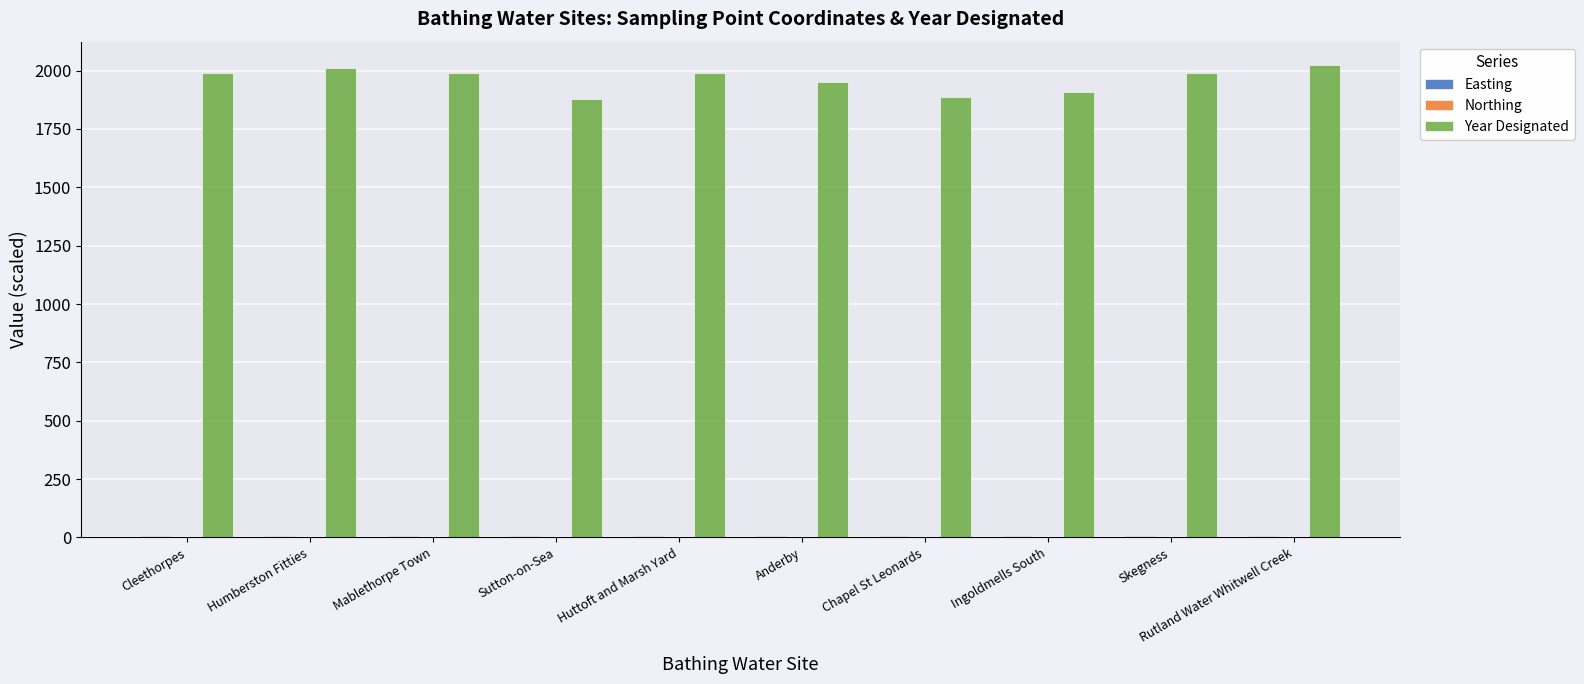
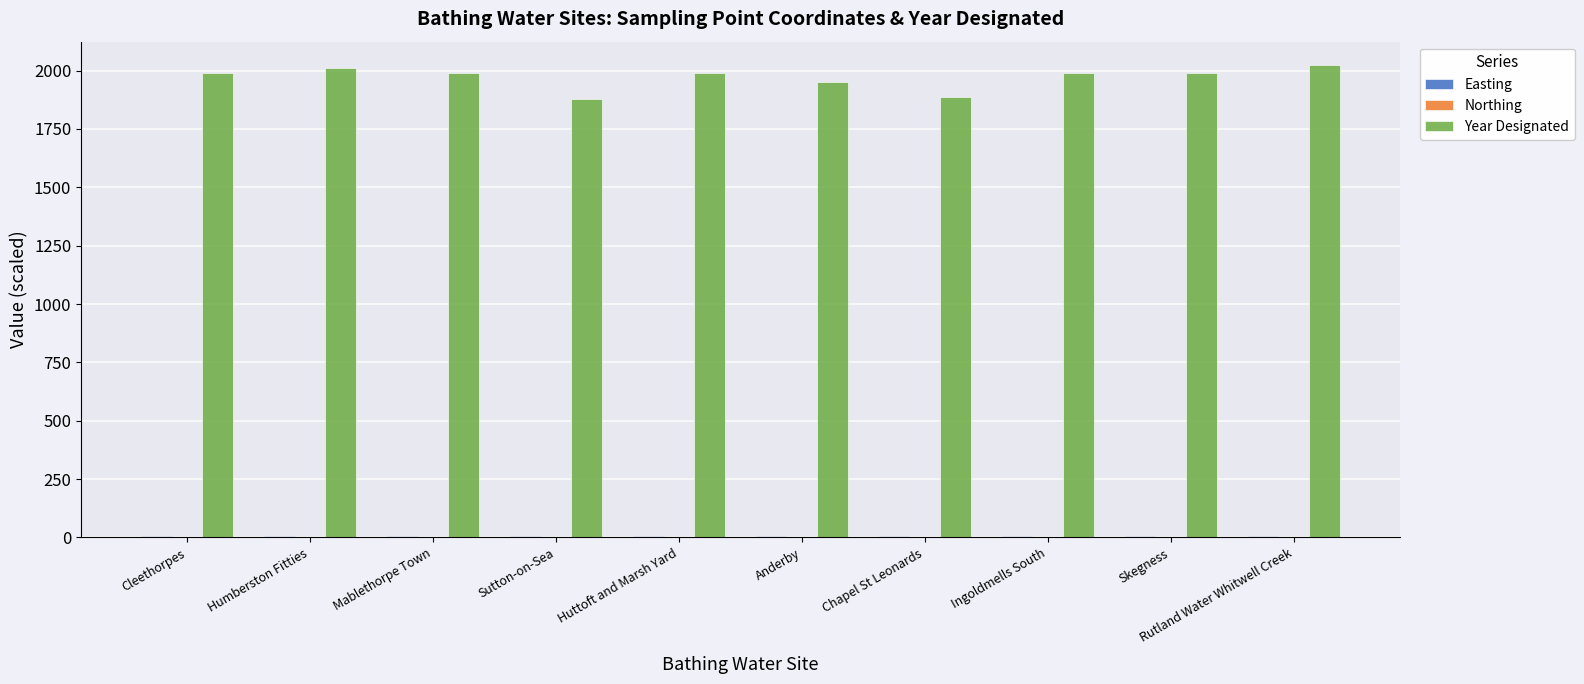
  {
    "Year Designated": {
      "Cleethorpes": 1990,
      "Humberston Fitties": 2010,
      "Mablethorpe Town": 1990,
      "Sutton-on-Sea": 1880,
      "Huttoft and Marsh Yard": 1990,
      "Anderby": 1950,
      "Chapel St Leonards": 1890,
-     "Ingoldmells South": 1910,
+     "Ingoldmells South": 1990,
      "Skegness": 1990,
      "Rutland Water Whitwell Creek": 2020
    }
  }
